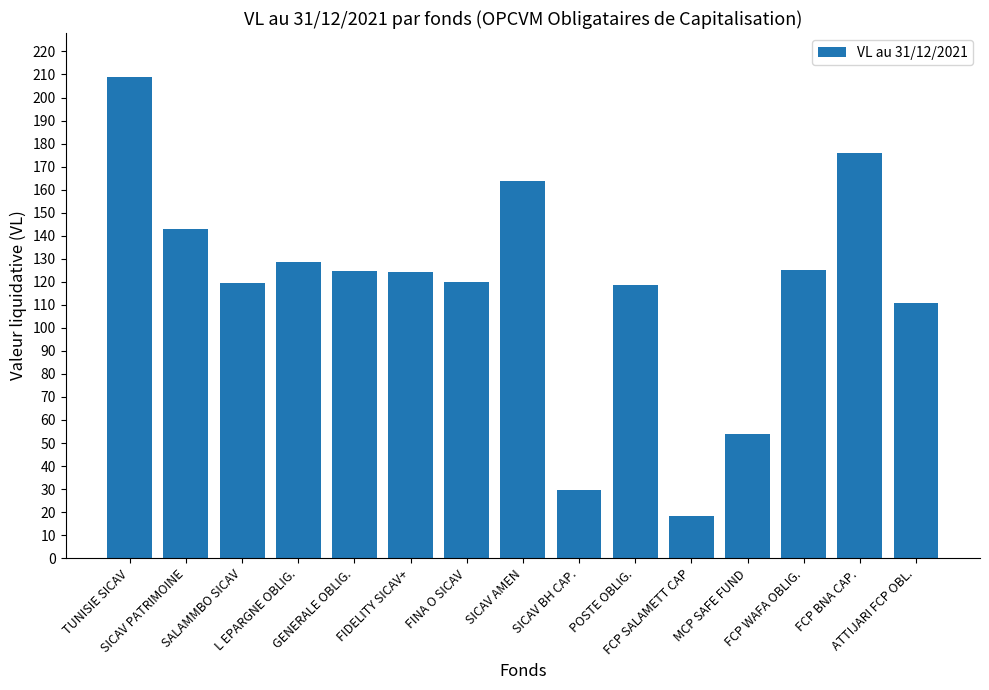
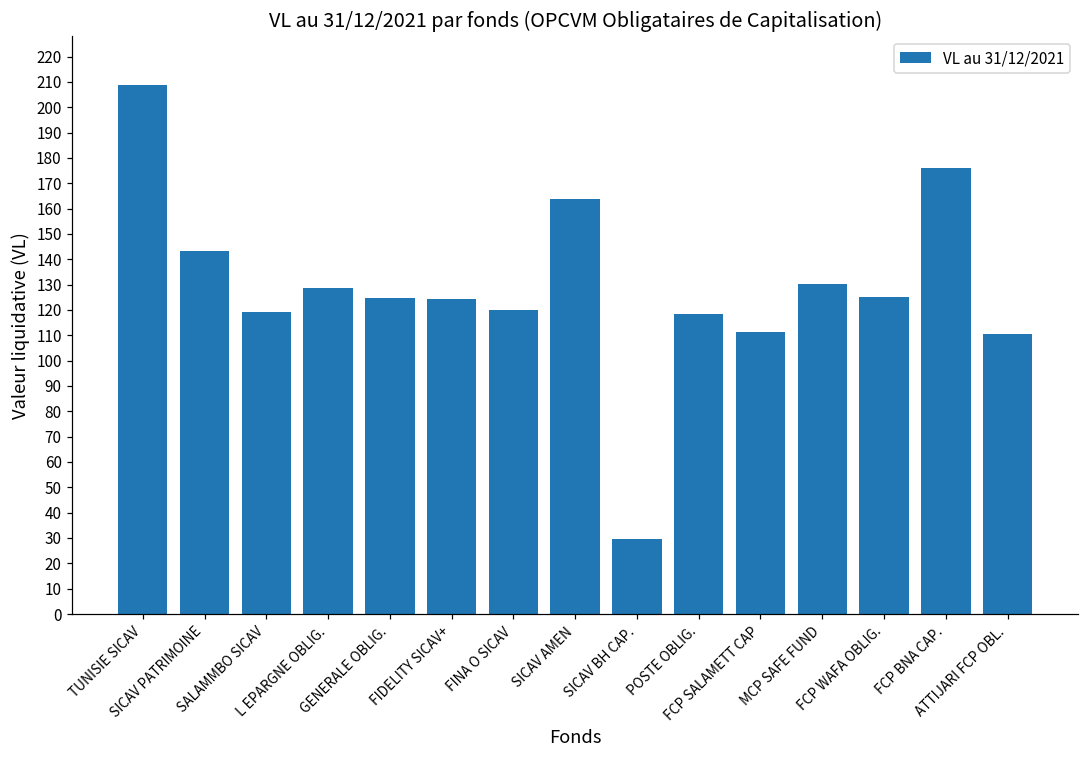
  {
    "TUNISIE SICAV": 209,
    "SICAV PATRIMOINE": 143,
    "SALAMMBO SICAV": 119,
    "L EPARGNE OBLIG.": 129,
    "GENERALE OBLIG.": 125,
    "FIDELITY SICAV+": 124,
    "FINA O SICAV": 120,
    "SICAV AMEN": 164,
    "SICAV BH CAP.": 30,
    "POSTE OBLIG.": 118,
-   "FCP SALAMETT CAP": 18,
-   "MCP SAFE FUND": 54,
+   "FCP SALAMETT CAP": 111,
+   "MCP SAFE FUND": 130,
    "FCP WAFA OBLIG.": 125,
    "FCP BNA CAP.": 176,
    "ATTIJARI FCP OBL.": 111
  }
